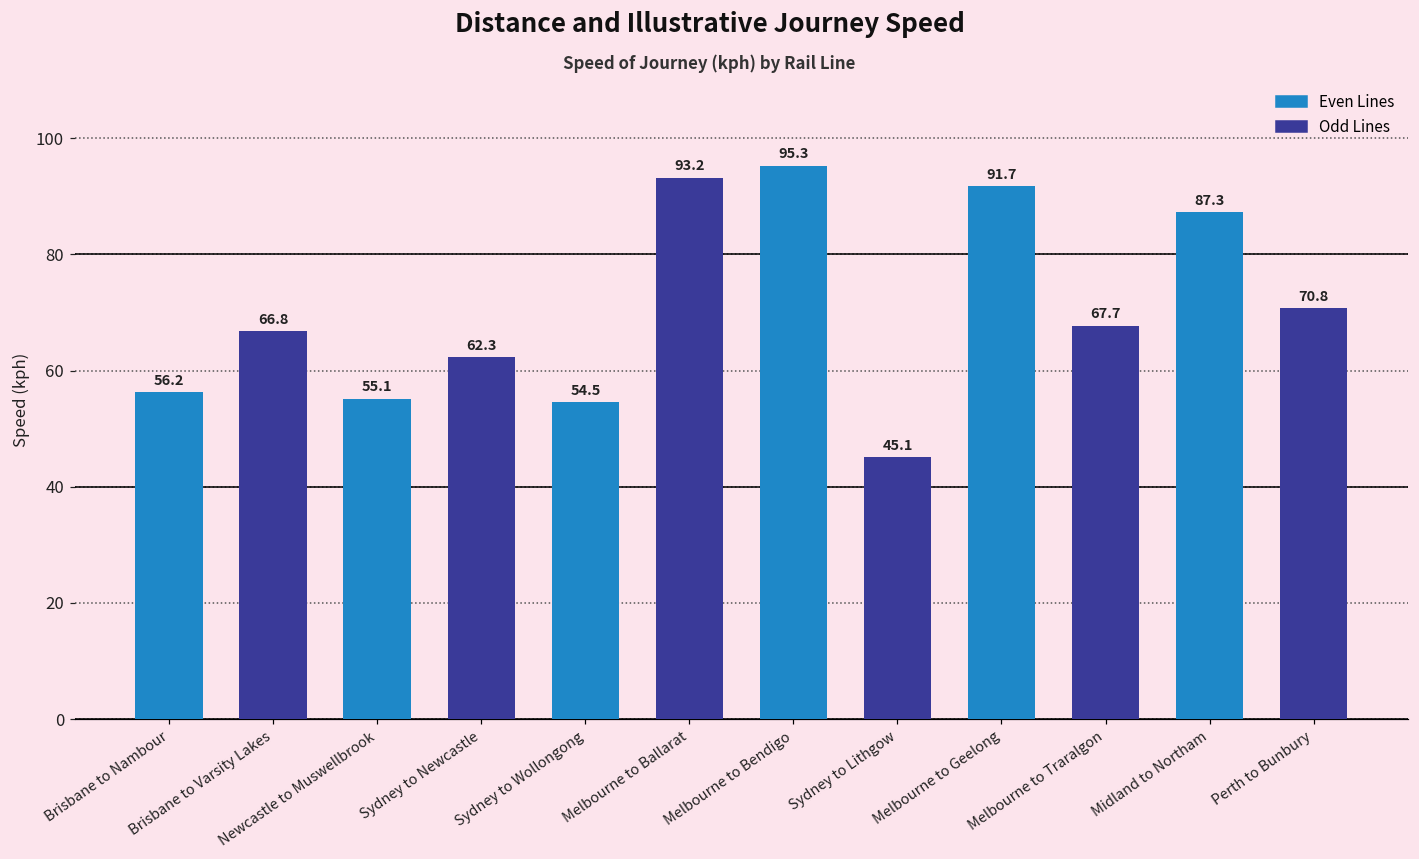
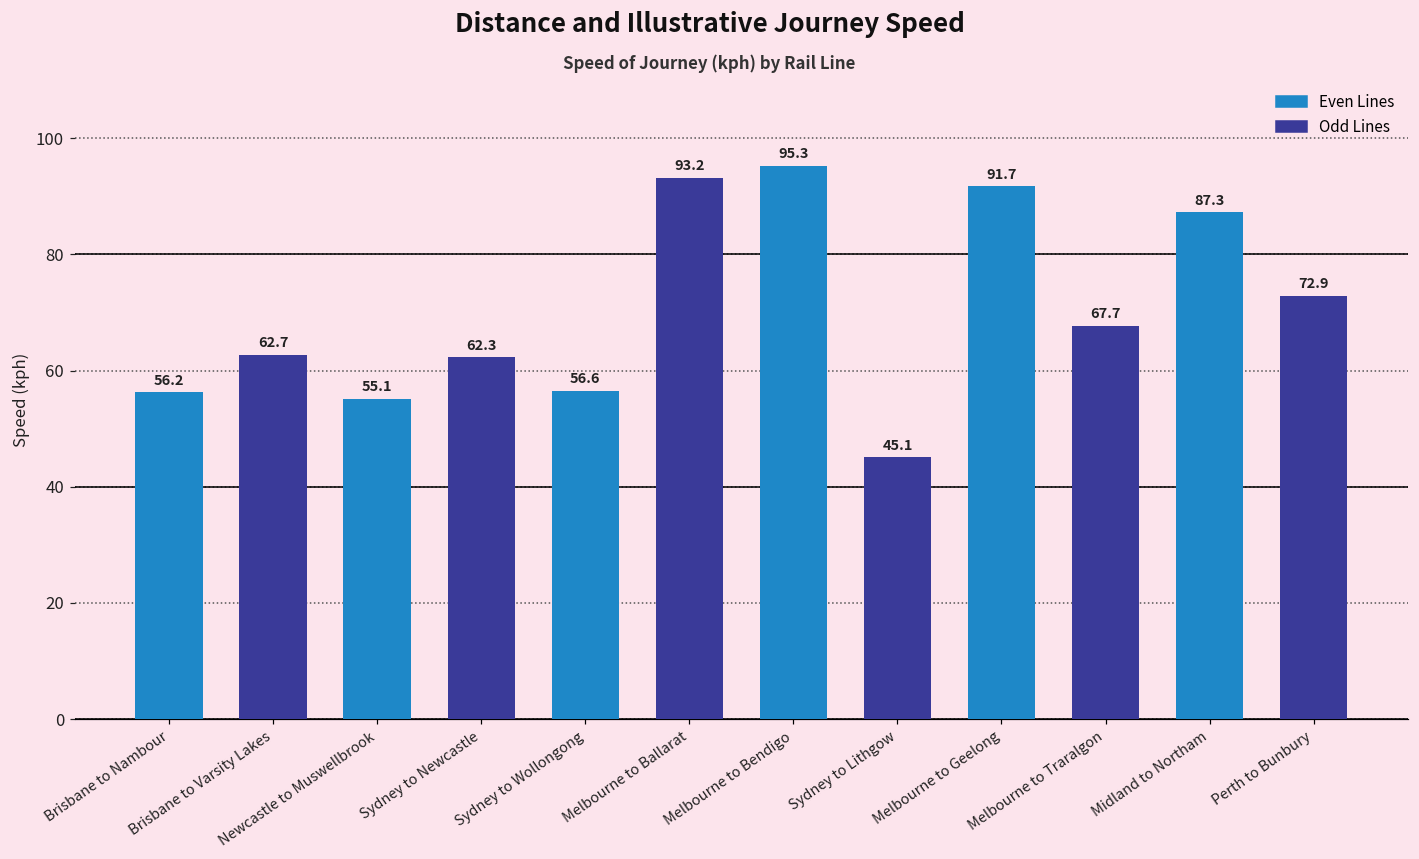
  {
    "Brisbane to Nambour": 56.2,
-   "Brisbane to Varsity Lakes": 66.8,
+   "Brisbane to Varsity Lakes": 62.7,
    "Newcastle to Muswellbrook": 55.1,
    "Sydney to Newcastle": 62.3,
-   "Sydney to Wollongong": 54.5,
+   "Sydney to Wollongong": 56.6,
    "Melbourne to Ballarat": 93.2,
    "Melbourne to Bendigo": 95.3,
    "Sydney to Lithgow": 45.1,
    "Melbourne to Geelong": 91.7,
    "Melbourne to Traralgon": 67.7,
    "Midland to Northam": 87.3,
-   "Perth to Bunbury": 70.8
+   "Perth to Bunbury": 72.9
  }
